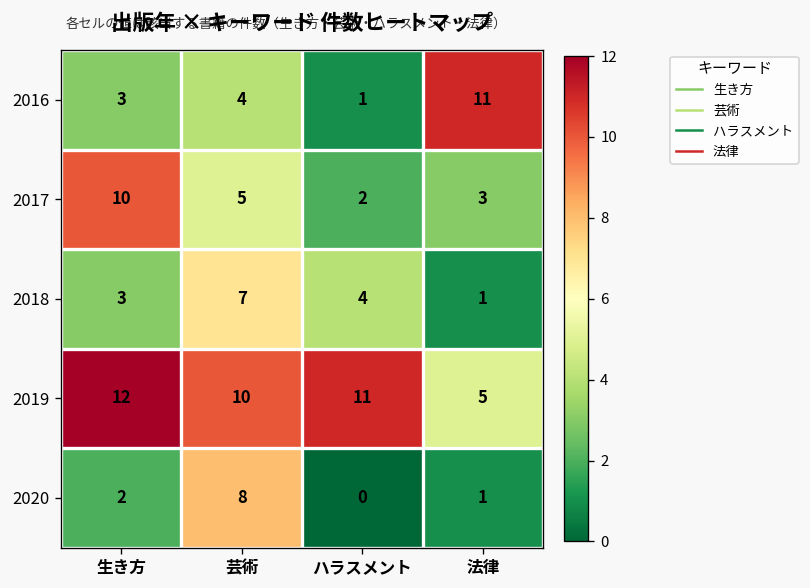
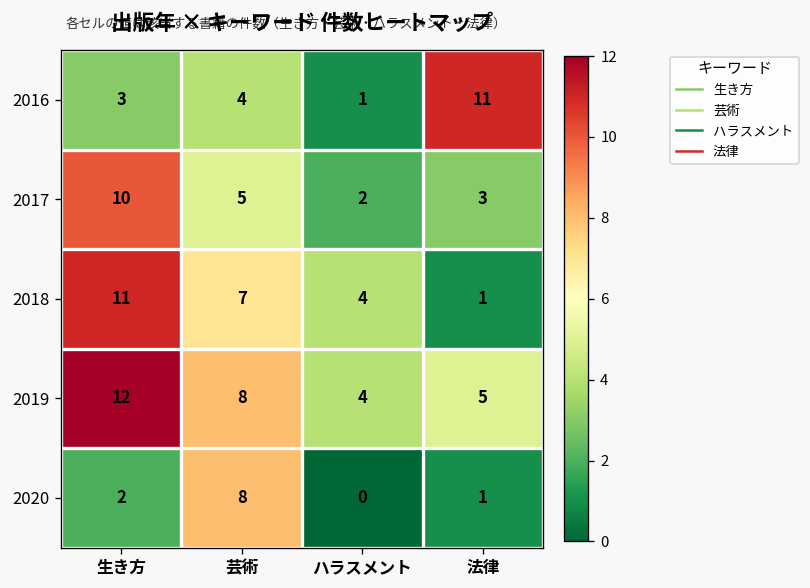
  {
    "2016": {
      "生き方": 3,
      "芸術": 4,
      "ハラスメント": 1,
      "法律": 11
    },
    "2017": {
      "生き方": 10,
      "芸術": 5,
      "ハラスメント": 2,
      "法律": 3
    },
    "2018": {
-     "生き方": 3,
+     "生き方": 11,
      "芸術": 7,
      "ハラスメント": 4,
      "法律": 1
    },
    "2019": {
      "生き方": 12,
-     "芸術": 10,
-     "ハラスメント": 11,
+     "芸術": 8,
+     "ハラスメント": 4,
      "法律": 5
    },
    "2020": {
      "生き方": 2,
      "芸術": 8,
      "ハラスメント": 0,
      "法律": 1
    }
  }
